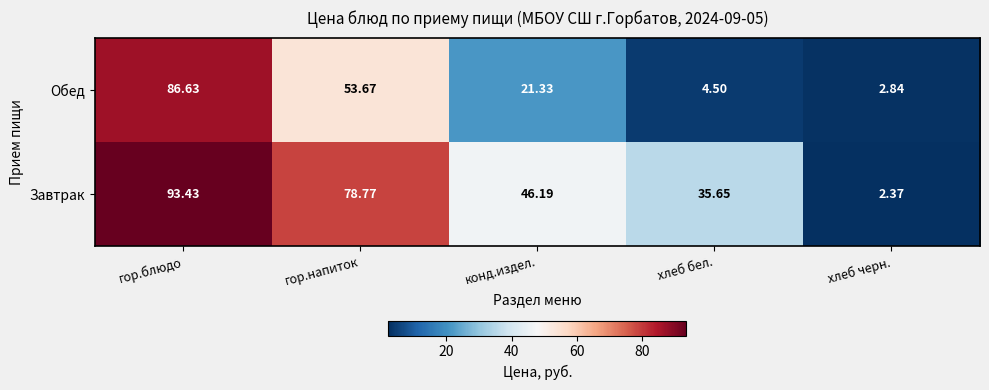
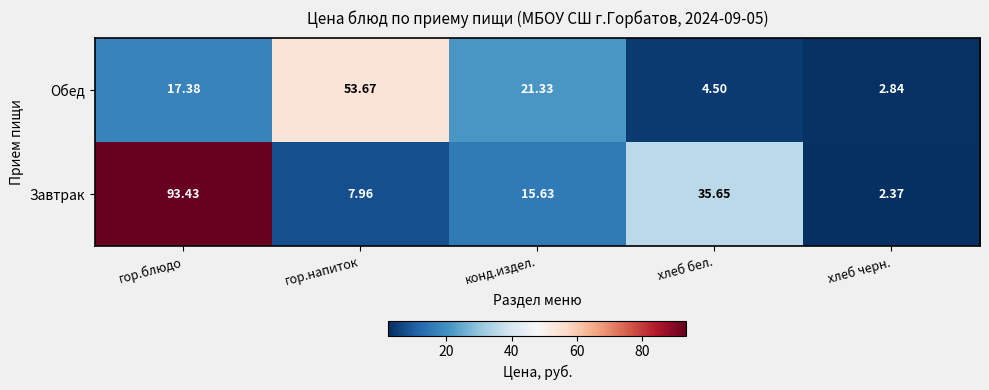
  {
    "Обед": {
-     "гор.блюдо": 86.63,
+     "гор.блюдо": 17.38,
      "гор.напиток": 53.67,
      "конд.издел.": 21.33,
      "хлеб бел.": 4.50,
      "хлеб черн.": 2.84
    },
    "Завтрак": {
      "гор.блюдо": 93.43,
-     "гор.напиток": 78.77,
-     "конд.издел.": 46.19,
+     "гор.напиток": 7.96,
+     "конд.издел.": 15.63,
      "хлеб бел.": 35.65,
      "хлеб черн.": 2.37
    }
  }
